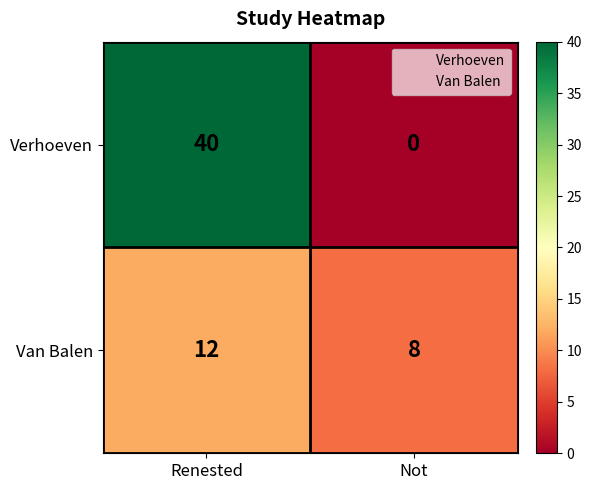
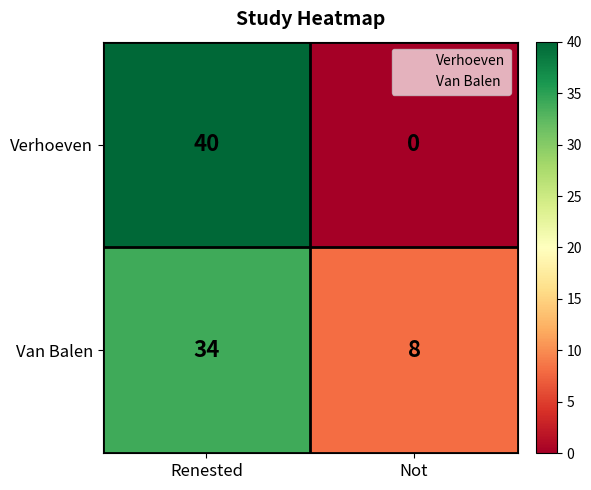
  {
    "Verhoeven": {
      "Renested": 40,
      "Not": 0
    },
    "Van Balen": {
-     "Renested": 12,
+     "Renested": 34,
      "Not": 8
    }
  }
